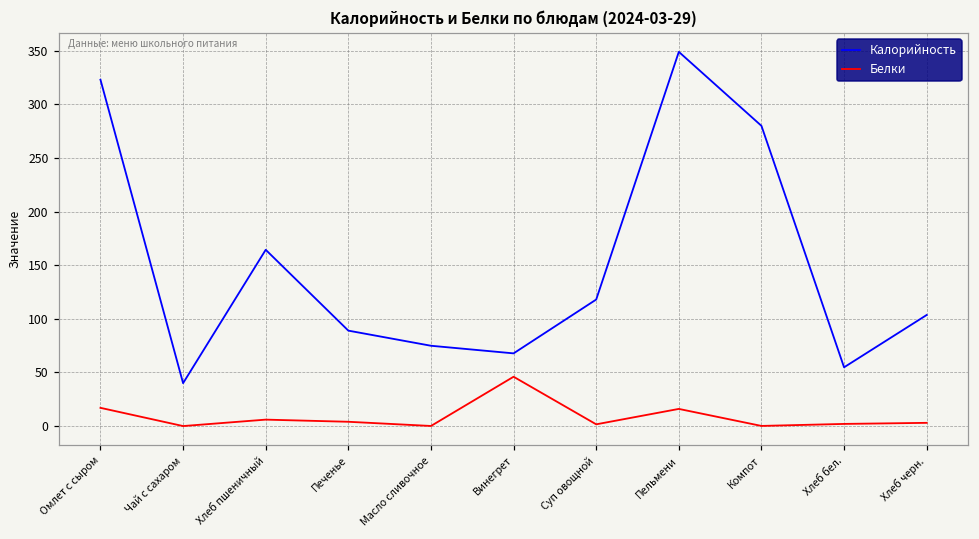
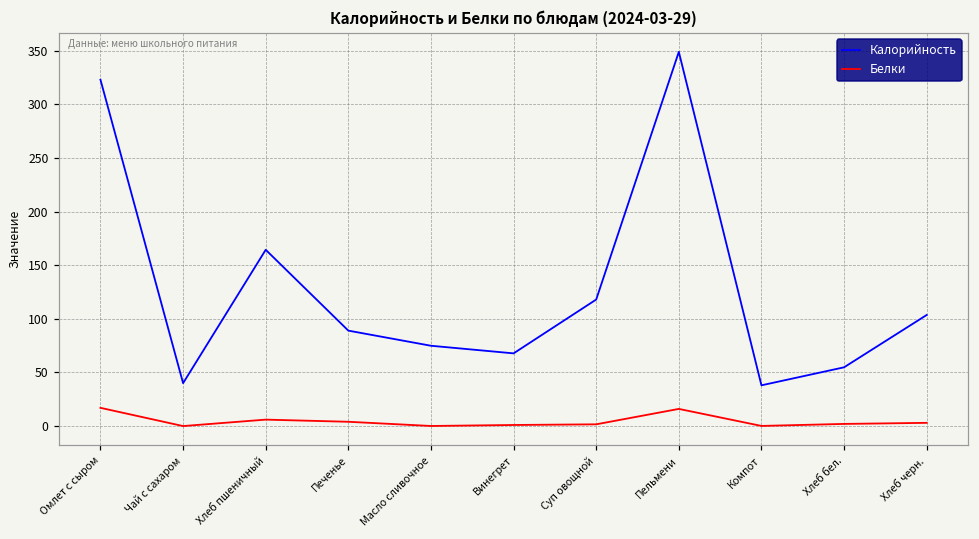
  {
    "Калорийность": {
      "Омлет с сыром": 320,
      "Чай с сахаром": 40,
      "Хлеб пшеничный": 160,
      "Печенье": 90,
      "Масло сливочное": 70,
      "Винегрет": 70,
      "Суп овощной": 120,
      "Пельмени": 350,
-     "Компот": 280,
+     "Компот": 40,
      "Хлеб бел.": 50,
      "Хлеб черн.": 100
    },
    "Белки": {
      "Омлет с сыром": 20,
      "Чай с сахаром": 0,
      "Хлеб пшеничный": 10,
      "Печенье": 0,
      "Масло сливочное": 0,
-     "Винегрет": 50,
+     "Винегрет": 0,
      "Суп овощной": 0,
      "Пельмени": 20,
      "Компот": 0,
      "Хлеб бел.": 0,
      "Хлеб черн.": 0
    }
  }
